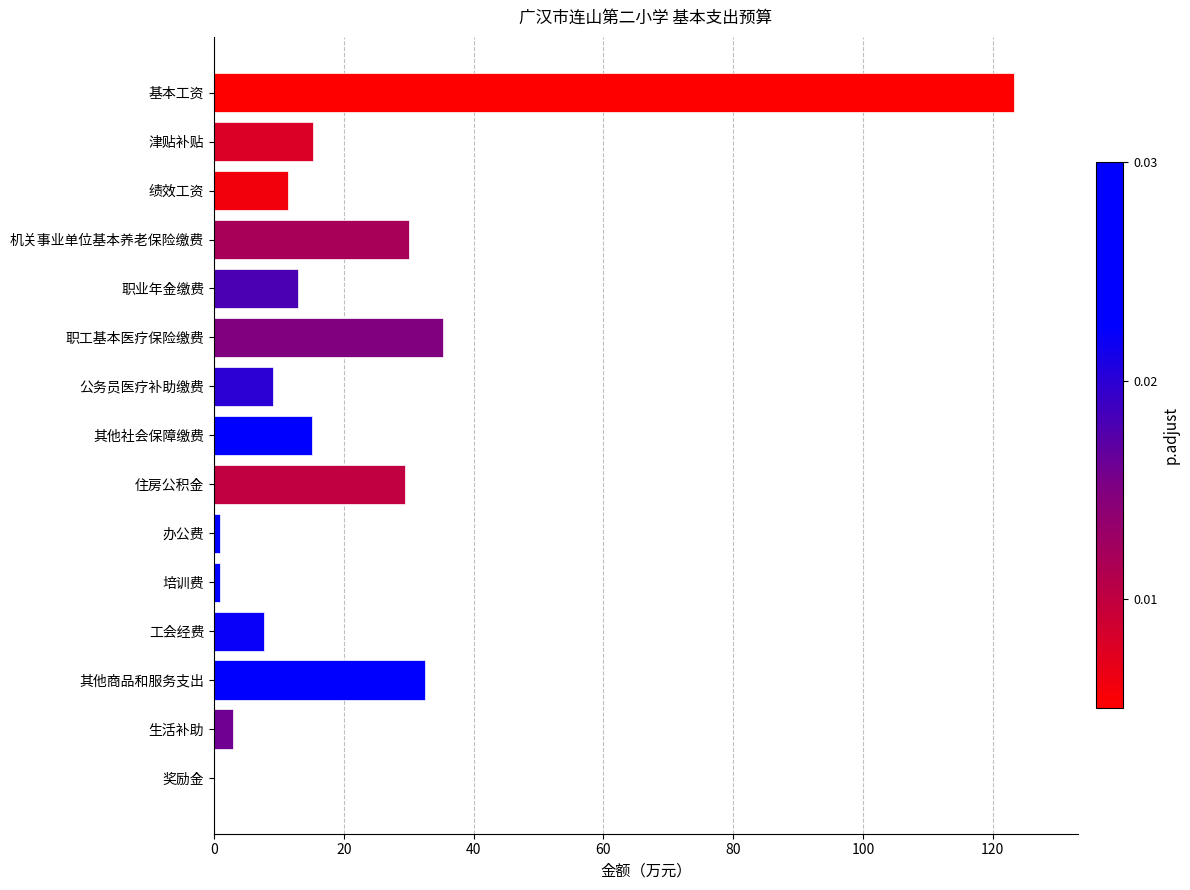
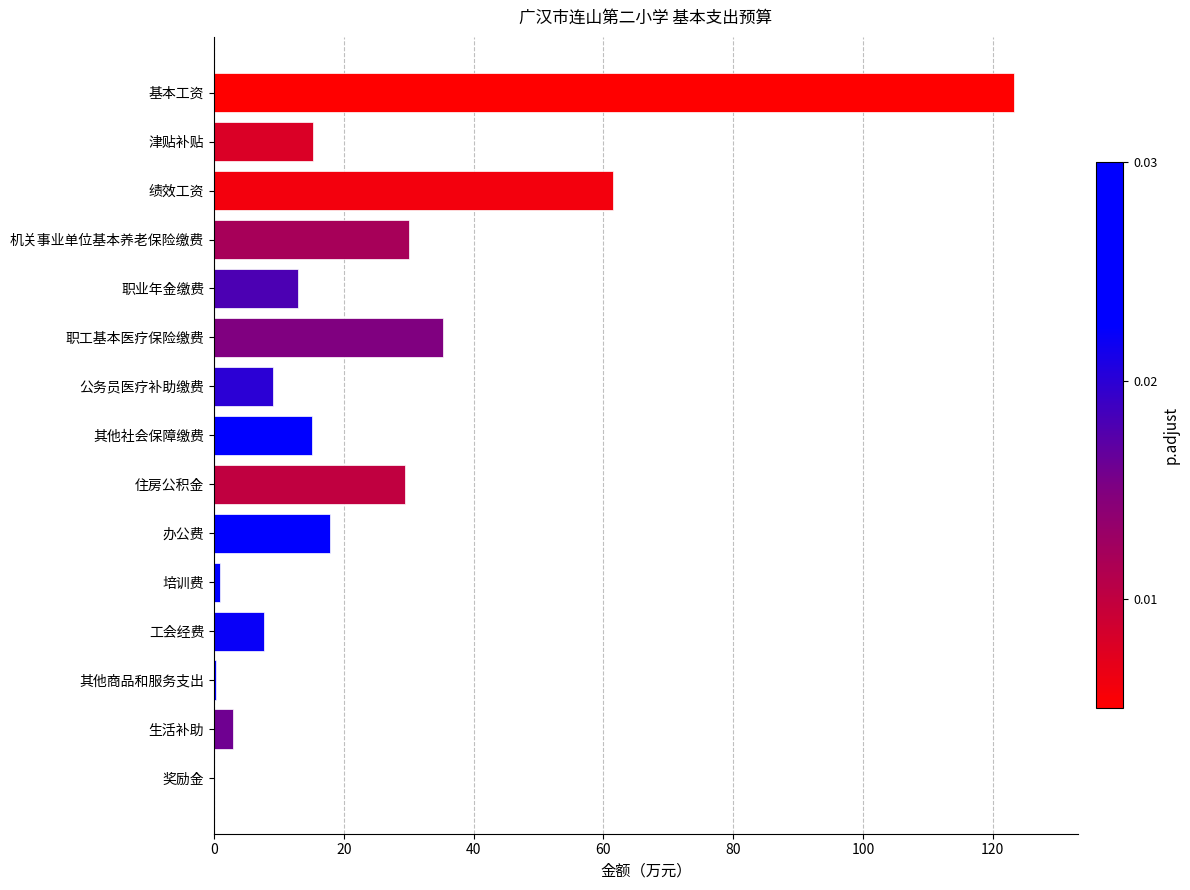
  {
    "基本工资": 123,
    "津贴补贴": 15,
-   "绩效工资": 11,
+   "绩效工资": 61,
    "机关事业单位基本养老保险缴费": 30,
    "职业年金缴费": 13,
    "职工基本医疗保险缴费": 35,
    "公务员医疗补助缴费": 9,
    "其他社会保障缴费": 15,
    "住房公积金": 29,
-   "办公费": 1,
+   "办公费": 18,
    "培训费": 1,
    "工会经费": 8,
-   "其他商品和服务支出": 33,
+   "其他商品和服务支出": 0,
    "生活补助": 3
  }
